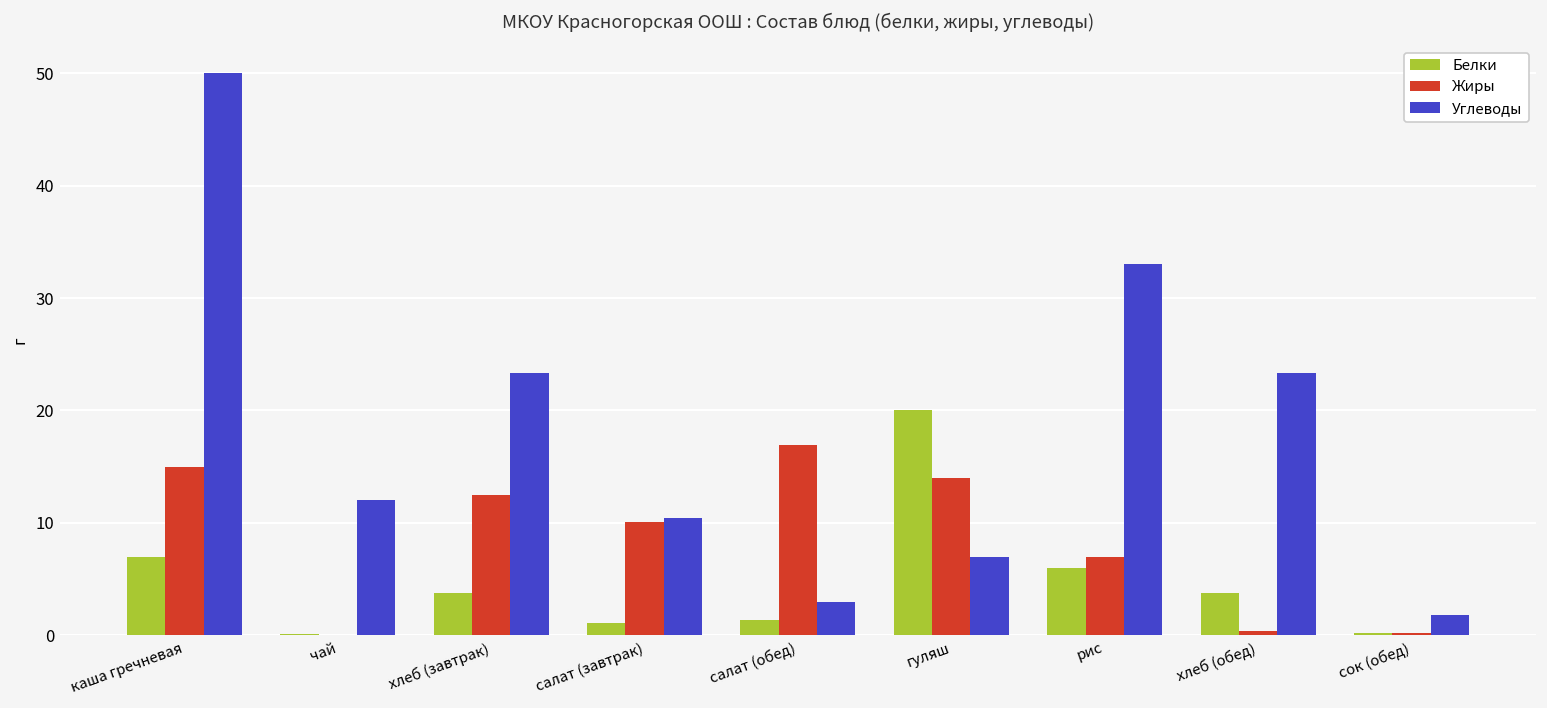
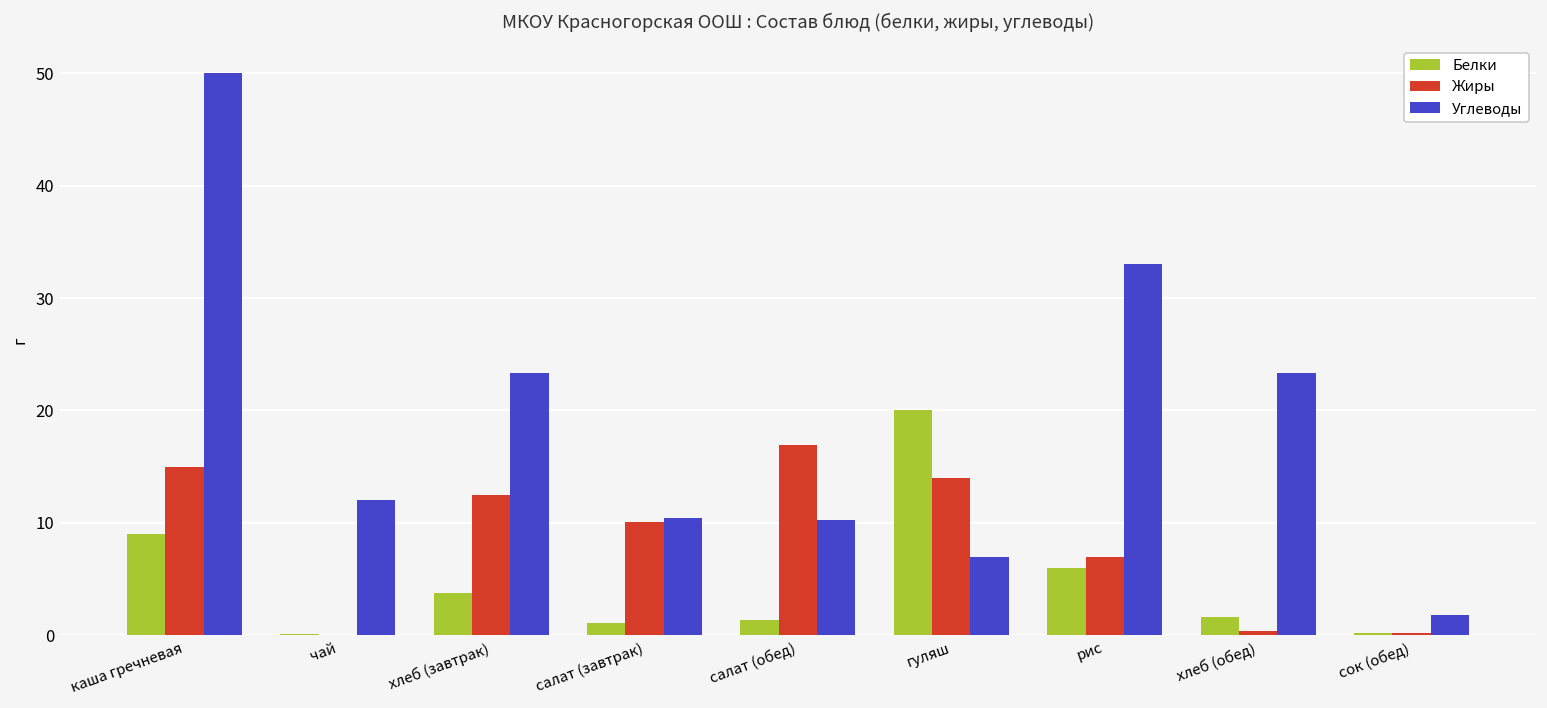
  {
    "Белки": {
-     "каша гречневая": 7,
+     "каша гречневая": 9,
      "хлеб (завтрак)": 4,
      "салат (завтрак)": 1,
      "салат (обед)": 1,
      "гуляш": 20,
      "рис": 6,
-     "хлеб (обед)": 4
+     "хлеб (обед)": 2
    },
    "Жиры": {
      "каша гречневая": 15,
      "чай": 0,
      "хлеб (завтрак)": 13,
      "салат (завтрак)": 10,
      "салат (обед)": 17,
      "гуляш": 14,
      "рис": 7,
      "хлеб (обед)": 0
    },
    "Углеводы": {
      "каша гречневая": 50,
      "чай": 12,
      "хлеб (завтрак)": 23,
      "салат (завтрак)": 10,
-     "салат (обед)": 3,
+     "салат (обед)": 10,
      "гуляш": 7,
      "рис": 33,
      "хлеб (обед)": 23,
      "сок (обед)": 2
    }
  }
